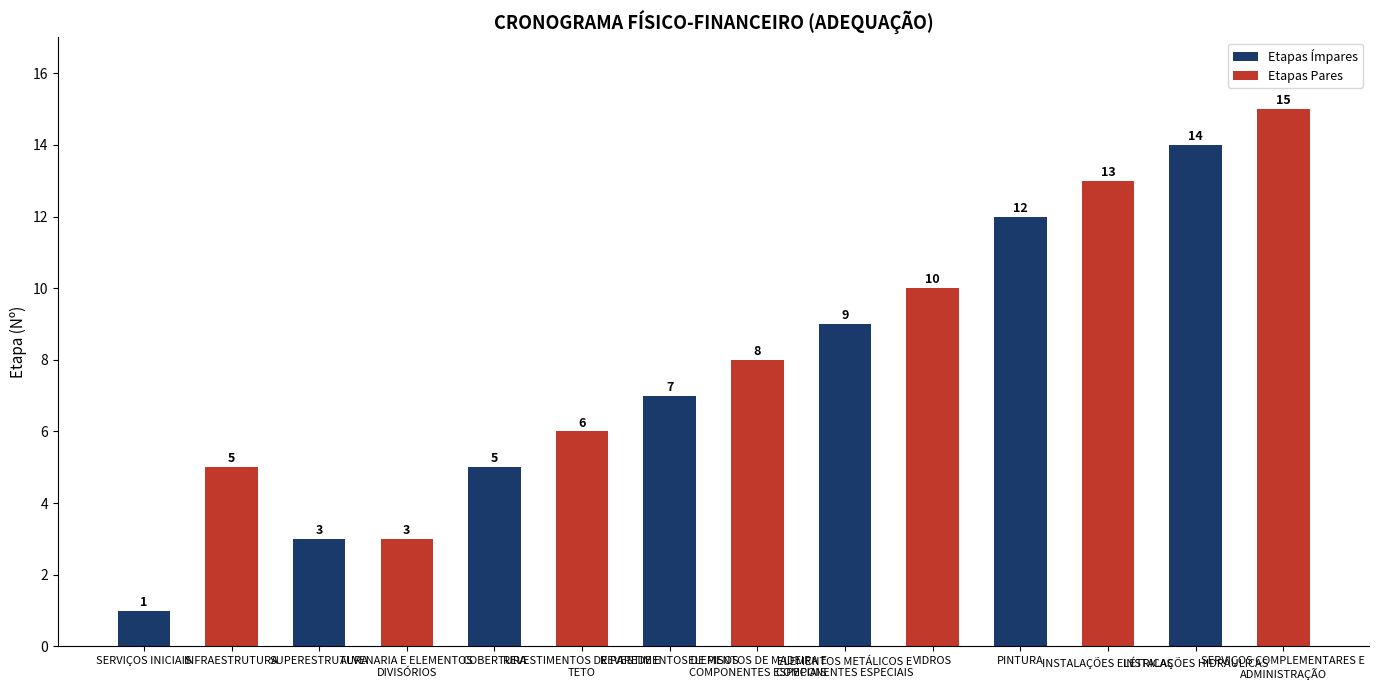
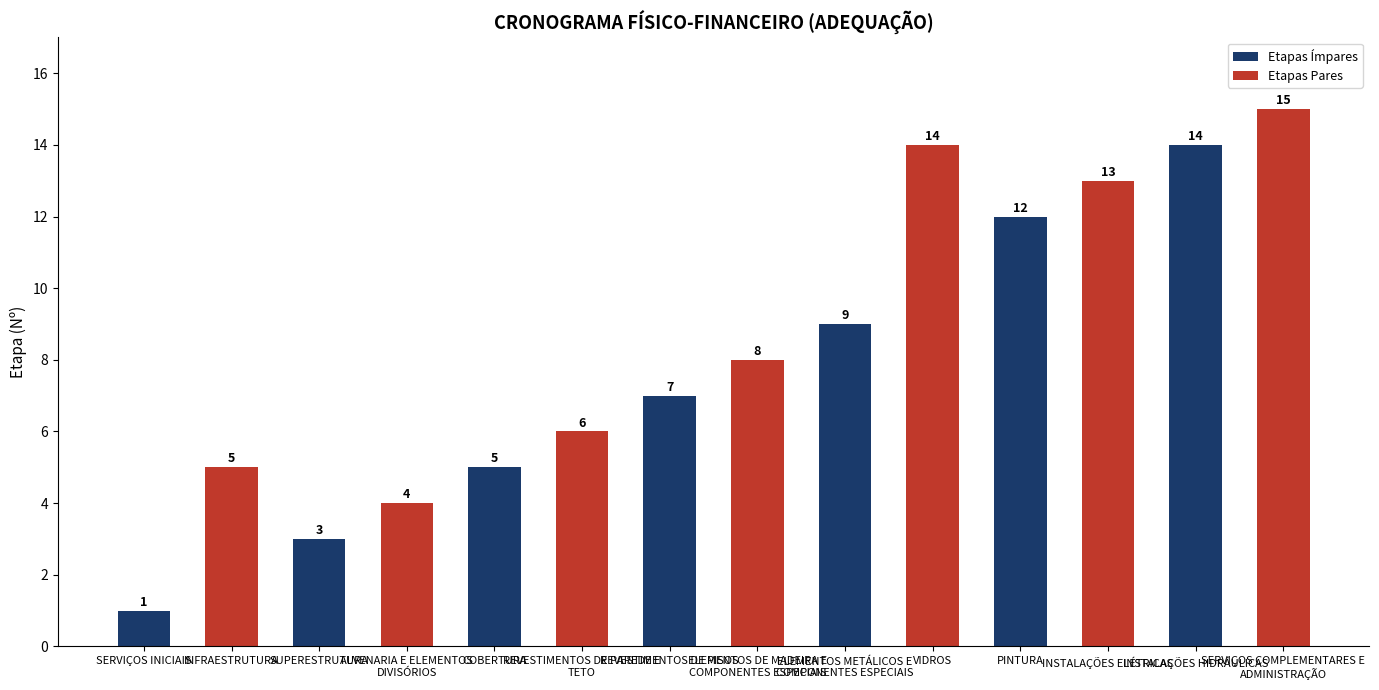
  {
    "SERVIÇOS INICIAIS": 1,
    "INFRAESTRUTURA": 5,
-   "ALVENARIA E ELEMENTOS DIVISÓRIOS": 3,
-   "VIDROS": 10,
+   "ALVENARIA E ELEMENTOS DIVISÓRIOS": 4,
+   "VIDROS": 14,
    "PINTURA": 12
  }
